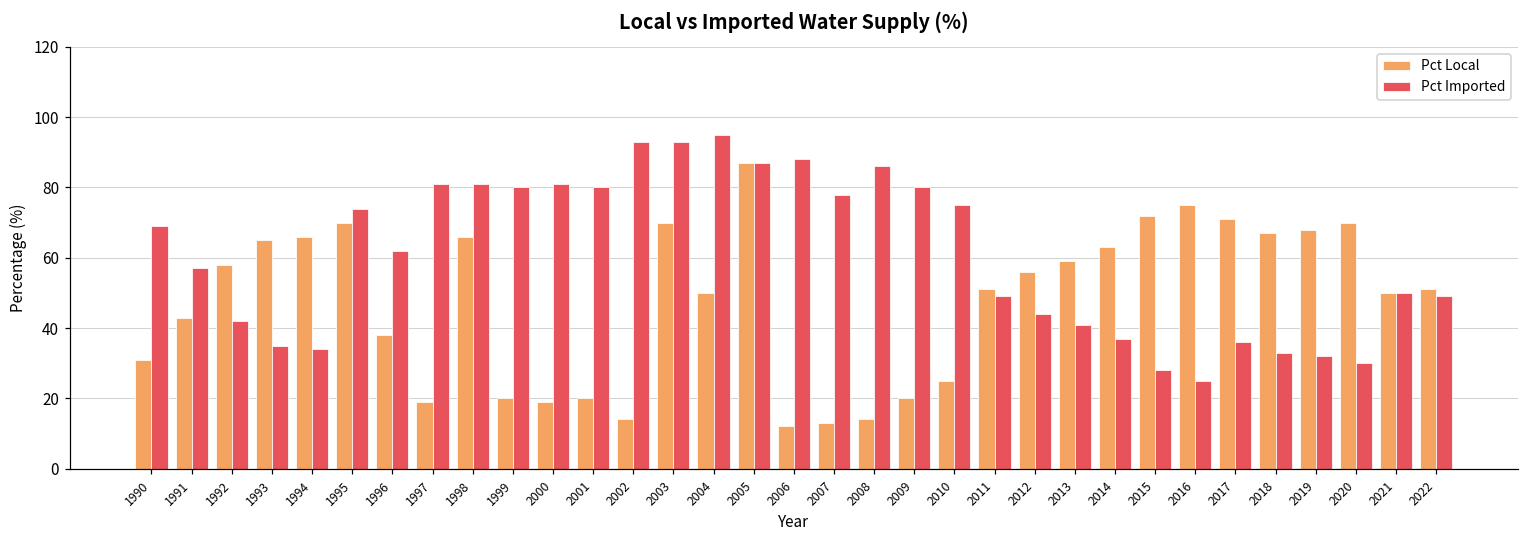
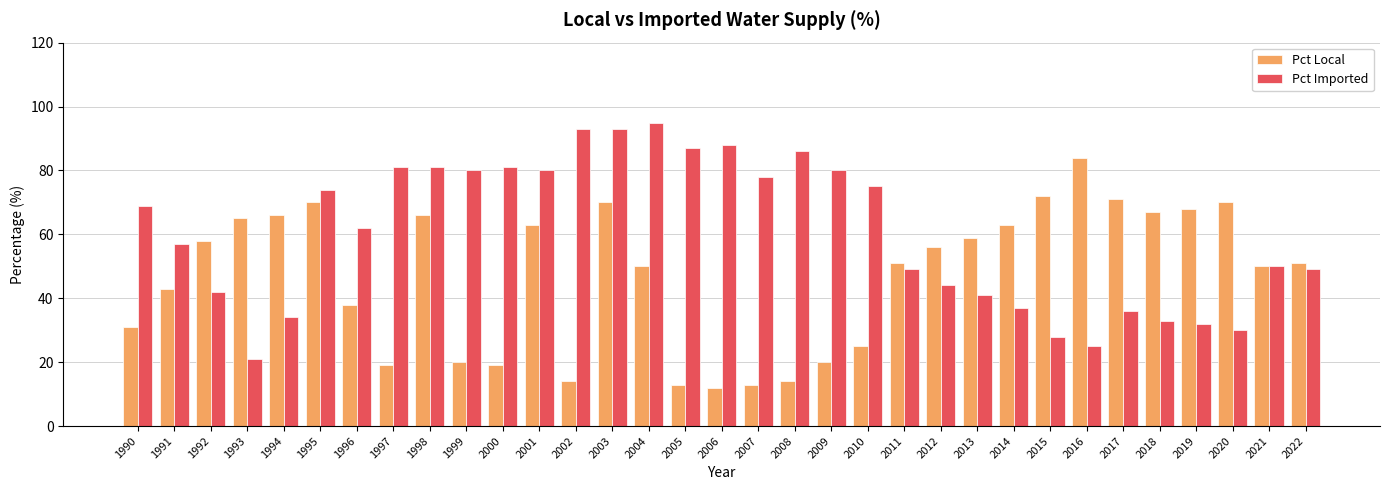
  {
    "Pct Local": {
      "1990": 31,
      "1991": 43,
      "1992": 58,
      "1993": 65,
      "1994": 66,
      "1995": 70,
      "1996": 38,
      "1997": 19,
      "1998": 66,
      "1999": 20,
      "2000": 19,
-     "2001": 20,
+     "2001": 63,
      "2002": 14,
      "2003": 70,
      "2004": 50,
-     "2005": 87,
+     "2005": 13,
      "2006": 12,
      "2007": 13,
      "2008": 14,
      "2009": 20,
      "2010": 25,
      "2011": 51,
      "2012": 56,
      "2013": 59,
      "2014": 63,
      "2015": 72,
-     "2016": 75,
+     "2016": 84,
      "2017": 71,
      "2018": 67,
      "2019": 68,
      "2020": 70,
      "2021": 50,
      "2022": 51
    },
    "Pct Imported": {
      "1990": 69,
      "1991": 57,
      "1992": 42,
-     "1993": 35,
+     "1993": 21,
      "1994": 34,
      "1995": 74,
      "1996": 62,
      "1997": 81,
      "1998": 81,
      "1999": 80,
      "2000": 81,
      "2001": 80,
      "2002": 93,
      "2003": 93,
      "2004": 95,
      "2005": 87,
      "2006": 88,
      "2007": 78,
      "2008": 86,
      "2009": 80,
      "2010": 75,
      "2011": 49,
      "2012": 44,
      "2013": 41,
      "2014": 37,
      "2015": 28,
      "2016": 25,
      "2017": 36,
      "2018": 33,
      "2019": 32,
      "2020": 30,
      "2021": 50,
      "2022": 49
    }
  }
